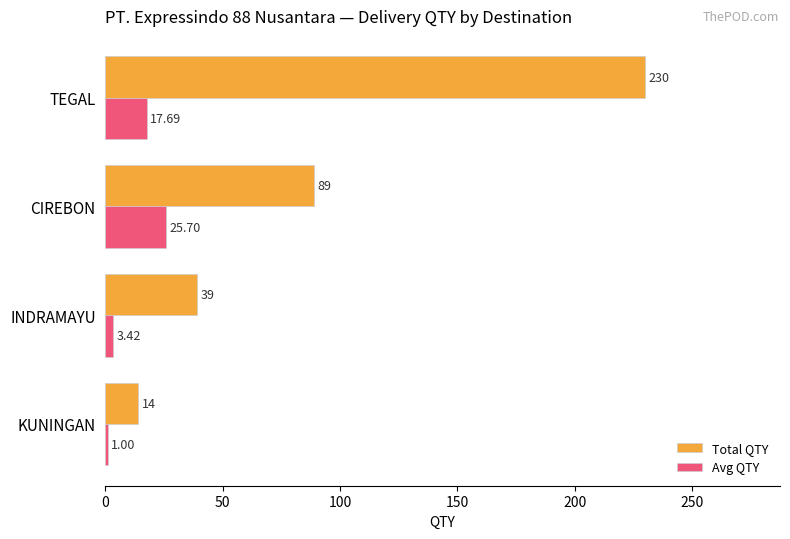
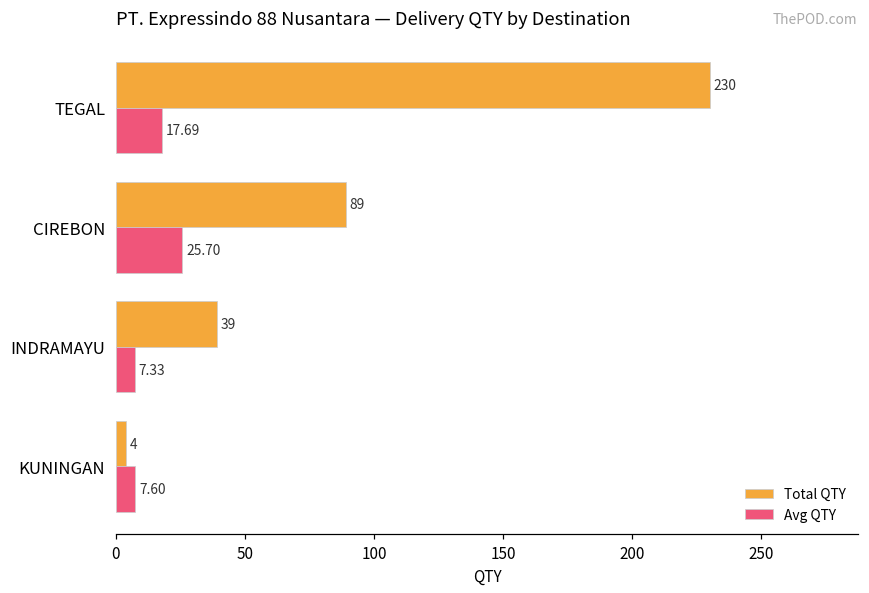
  {
    "Total QTY": {
      "TEGAL": 230,
      "CIREBON": 89,
      "INDRAMAYU": 39,
-     "KUNINGAN": 14
+     "KUNINGAN": 4
    },
    "Avg QTY": {
      "TEGAL": 17.69,
      "CIREBON": 25.70,
-     "INDRAMAYU": 3.42,
-     "KUNINGAN": 1.00
+     "INDRAMAYU": 7.33,
+     "KUNINGAN": 7.60
    }
  }
